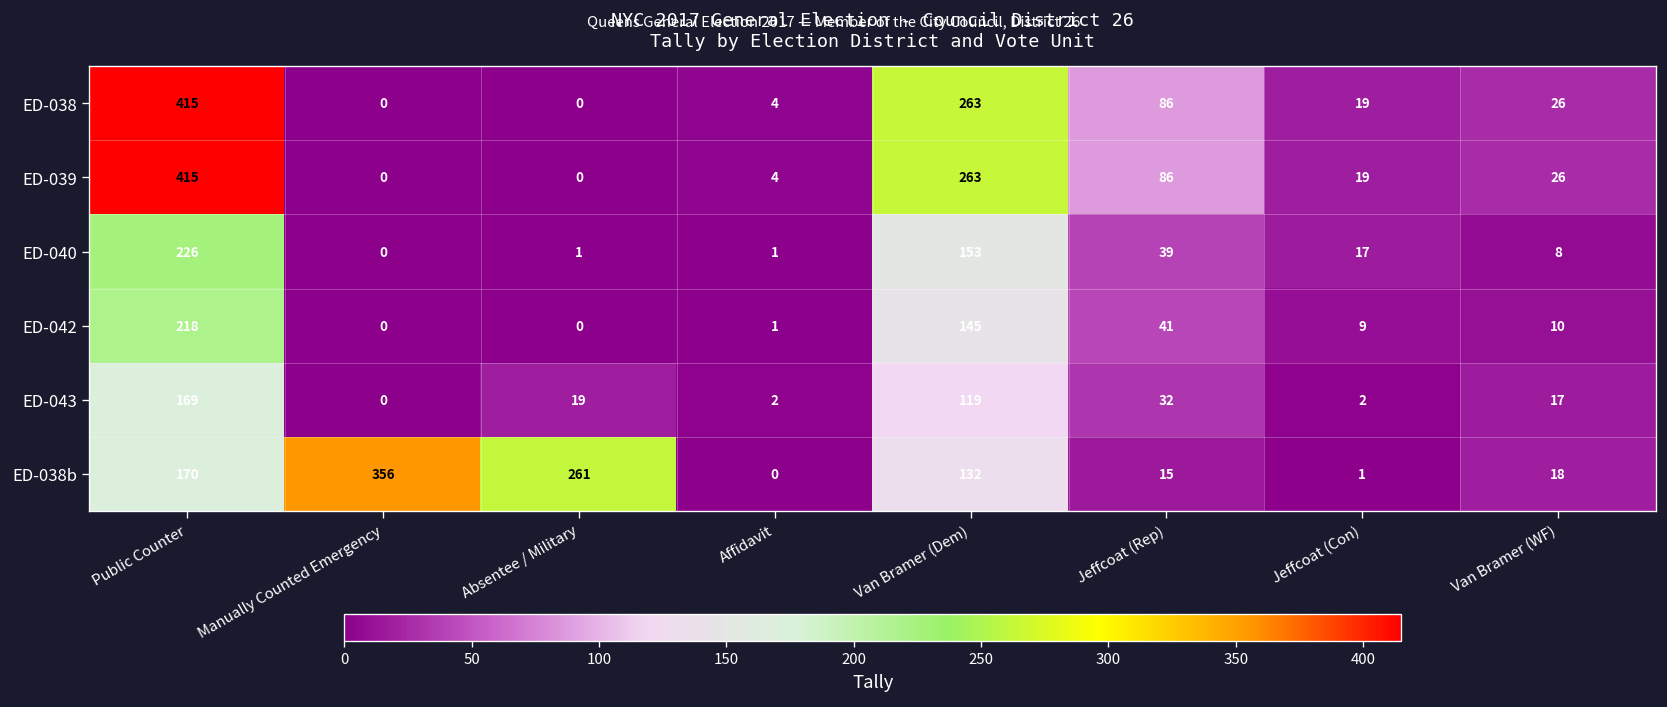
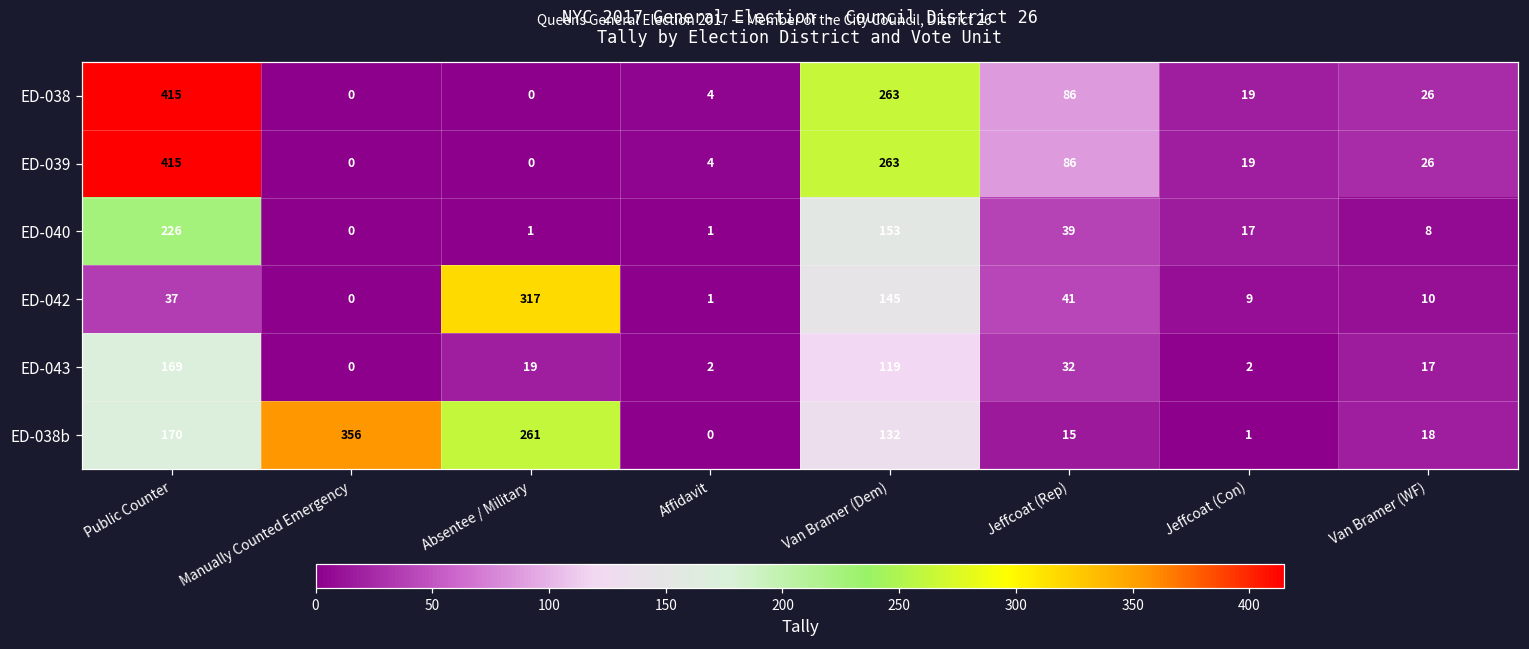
  {
    "ED-038": {
      "Public Counter": 415,
      "Manually Counted Emergency": 0,
      "Absentee / Military": 0,
      "Affidavit": 4,
      "Van Bramer (Dem)": 263,
      "Jeffcoat (Rep)": 86,
      "Jeffcoat (Con)": 19,
      "Van Bramer (WF)": 26
    },
    "ED-039": {
      "Public Counter": 415,
      "Manually Counted Emergency": 0,
      "Absentee / Military": 0,
      "Affidavit": 4,
      "Van Bramer (Dem)": 263,
      "Jeffcoat (Rep)": 86,
      "Jeffcoat (Con)": 19,
      "Van Bramer (WF)": 26
    },
    "ED-040": {
      "Public Counter": 226,
      "Manually Counted Emergency": 0,
      "Absentee / Military": 1,
      "Affidavit": 1,
      "Jeffcoat (Rep)": 39,
      "Jeffcoat (Con)": 17,
      "Van Bramer (WF)": 8
    },
    "ED-042": {
-     "Public Counter": 218,
+     "Public Counter": 37,
      "Manually Counted Emergency": 0,
-     "Absentee / Military": 0,
+     "Absentee / Military": 317,
      "Affidavit": 1,
      "Jeffcoat (Rep)": 41,
      "Jeffcoat (Con)": 9,
      "Van Bramer (WF)": 10
    },
    "ED-043": {
      "Manually Counted Emergency": 0,
      "Absentee / Military": 19,
      "Affidavit": 2,
      "Jeffcoat (Rep)": 32,
      "Jeffcoat (Con)": 2,
      "Van Bramer (WF)": 17
    },
    "ED-038b": {
      "Manually Counted Emergency": 356,
      "Absentee / Military": 261,
      "Affidavit": 0,
      "Jeffcoat (Rep)": 15,
      "Jeffcoat (Con)": 1,
      "Van Bramer (WF)": 18
    }
  }
